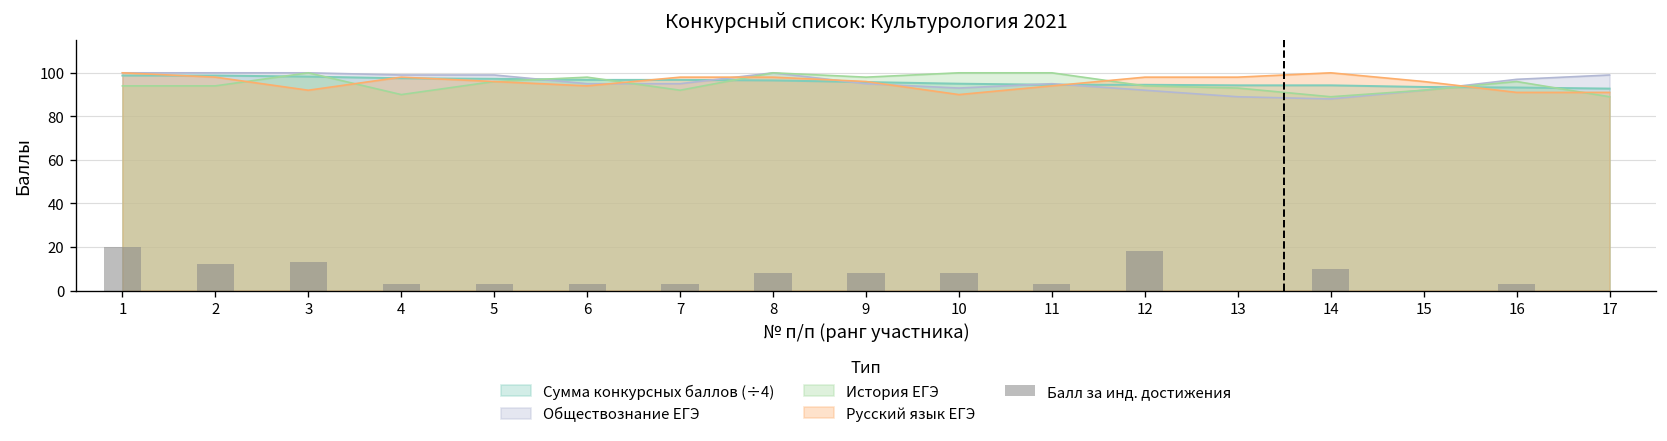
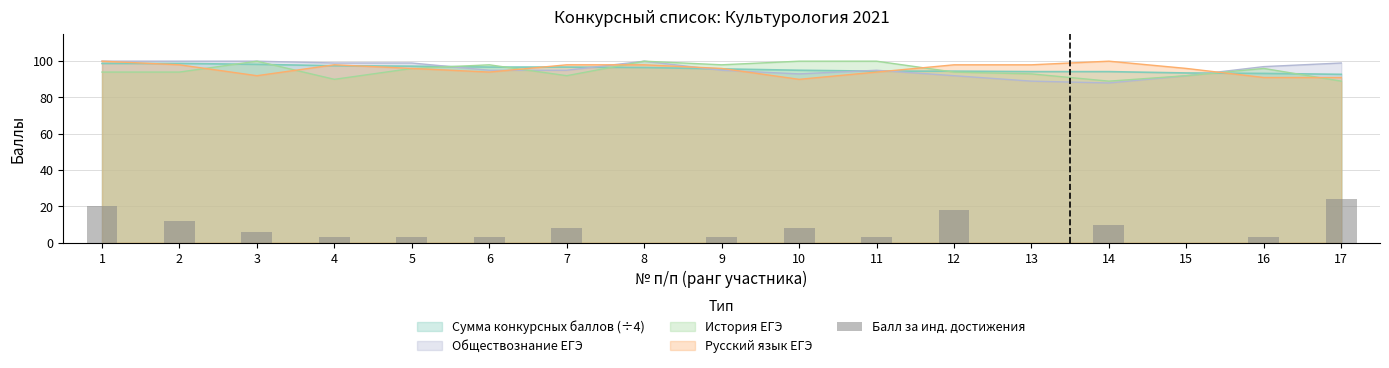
  {
    "Балл за инд. достижения": {
      "1": 20,
      "2": 12,
-     "3": 13,
+     "3": 6,
      "4": 3,
      "5": 3,
      "6": 3,
-     "7": 3,
-     "8": 8,
-     "9": 8,
+     "7": 8,
+     "8": 0,
+     "9": 3,
      "10": 8,
      "11": 3,
      "12": 18,
      "13": 0,
      "14": 10,
      "15": 0,
      "16": 3,
-     "17": 0
+     "17": 24
    }
  }
